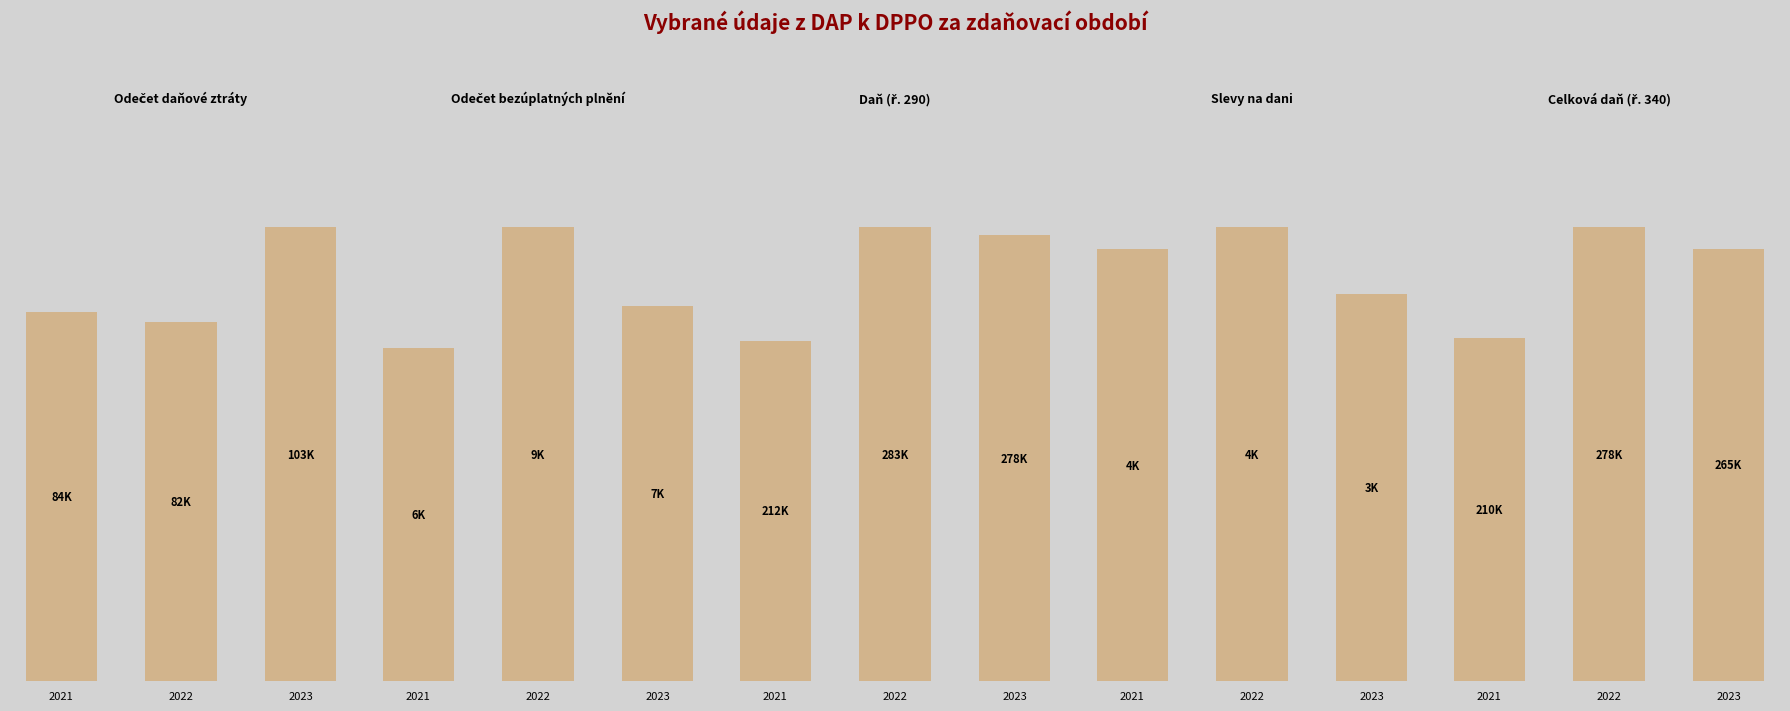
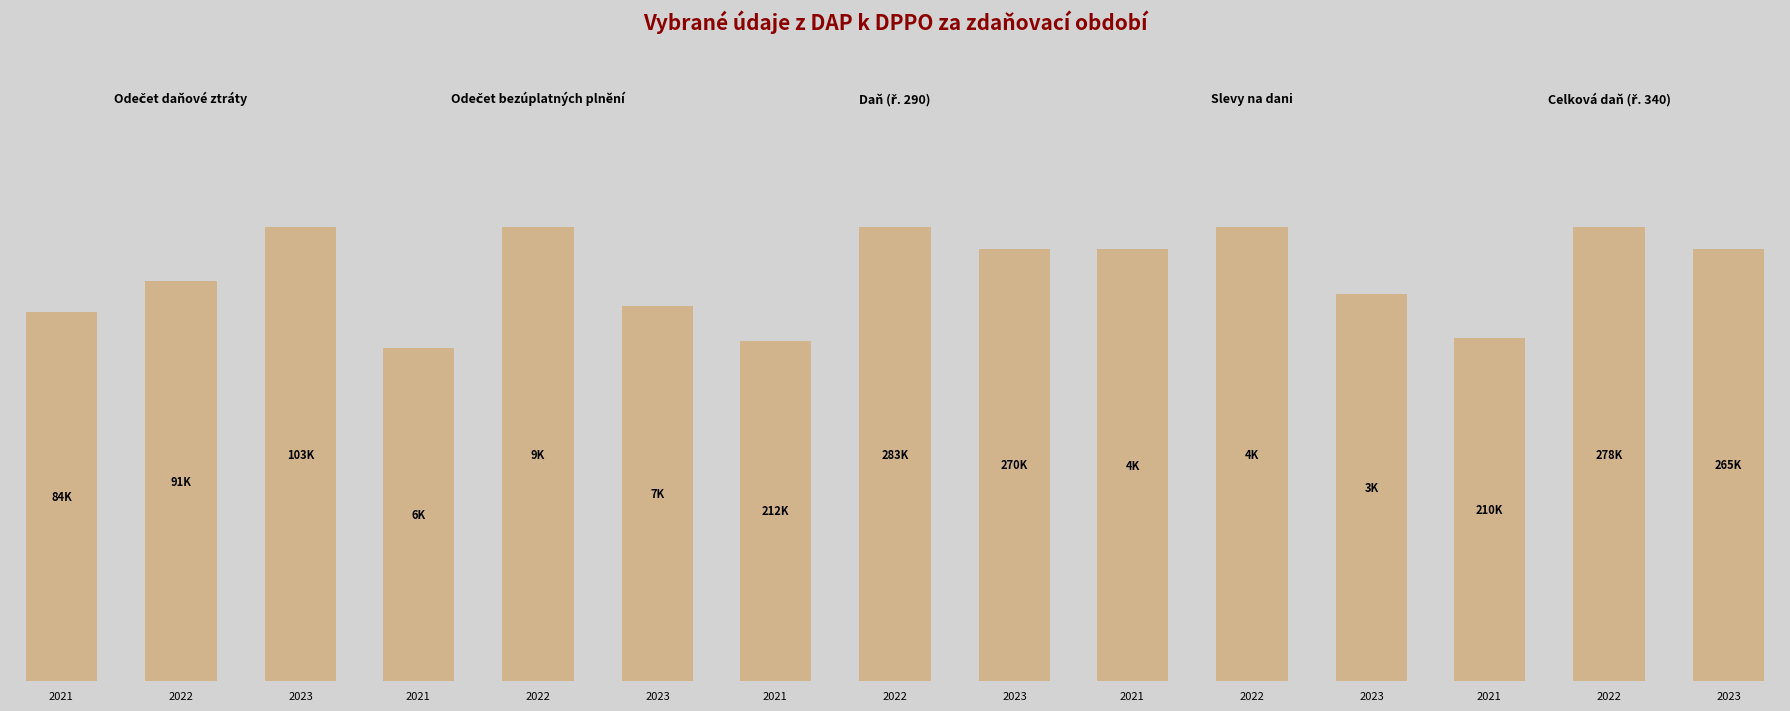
  {
    "Odečet daňové ztráty": {
      "2021": "84K",
-     "2022": "82K",
+     "2022": "91K",
      "2023": "103K"
    },
    "Odečet bezúplatných plnění": {
      "2021": "6K",
      "2022": "9K",
      "2023": "7K"
    },
    "Daň (ř. 290)": {
      "2021": "212K",
      "2022": "283K",
-     "2023": "278K"
+     "2023": "270K"
    },
    "Slevy na dani": {
      "2021": "4K",
      "2022": "4K",
      "2023": "3K"
    },
    "Celková daň (ř. 340)": {
      "2021": "210K",
      "2022": "278K",
      "2023": "265K"
    }
  }
